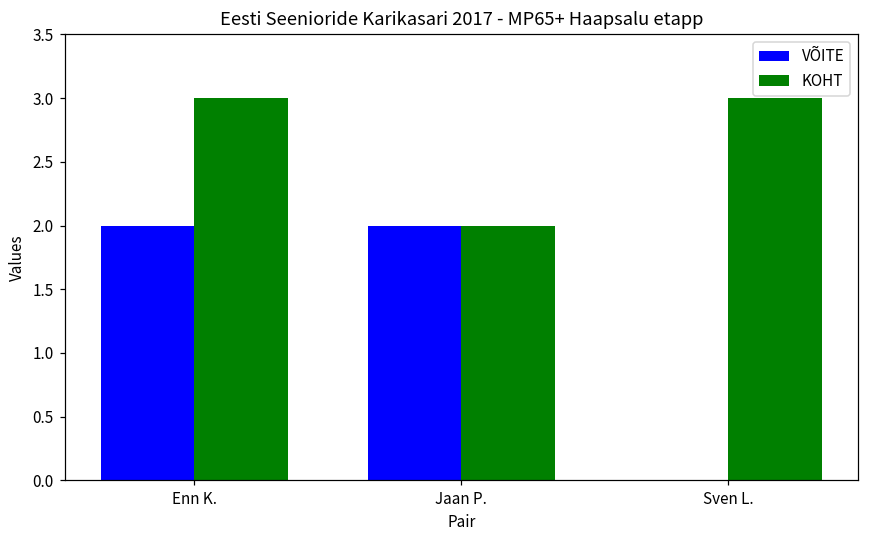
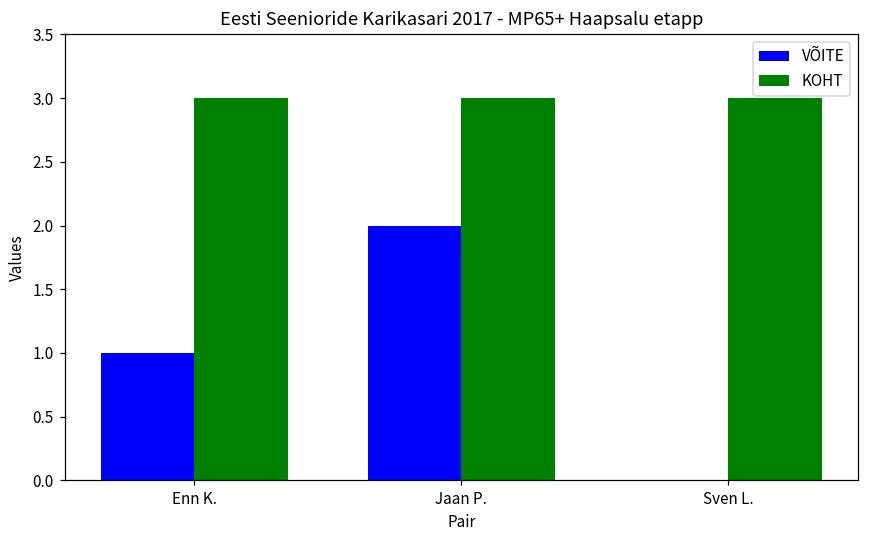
  {
    "VÕITE": {
-     "Enn K.": 2,
+     "Enn K.": 1,
      "Jaan P.": 2,
      "Sven L.": 0
    },
    "KOHT": {
      "Enn K.": 3,
-     "Jaan P.": 2,
+     "Jaan P.": 3,
      "Sven L.": 3
    }
  }
